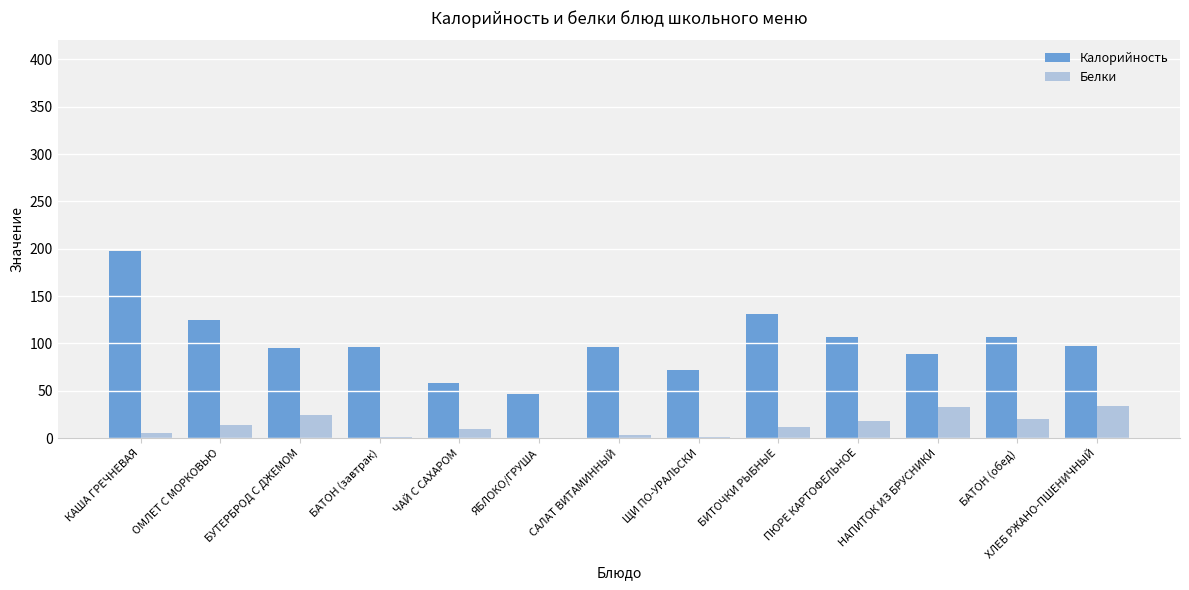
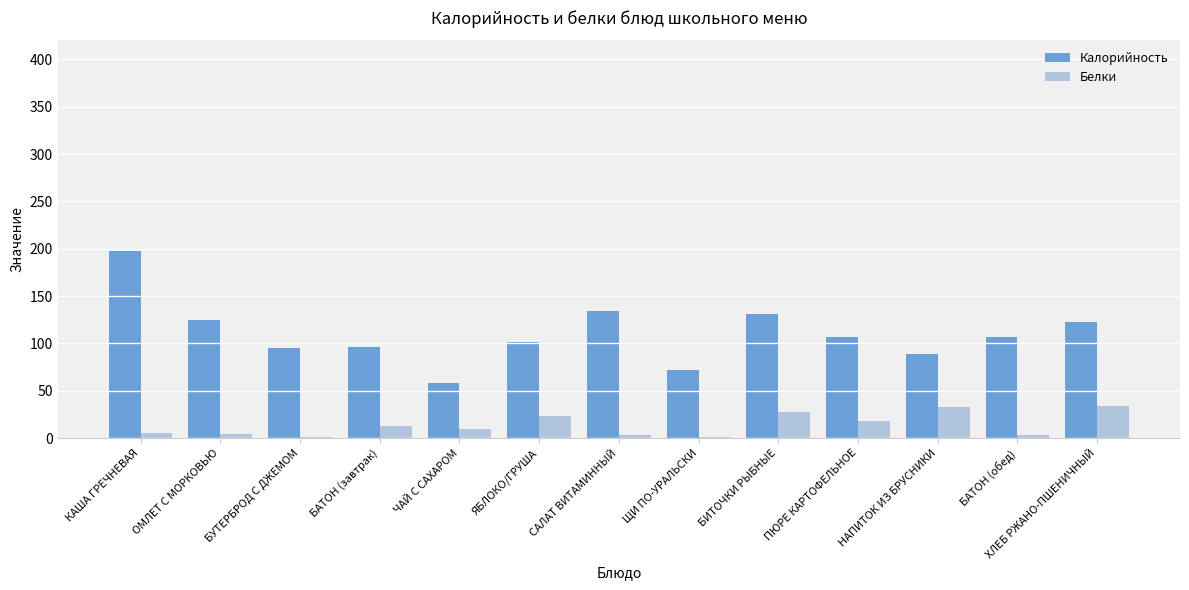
  {
    "Калорийность": {
      "КАША ГРЕЧНЕВАЯ": 200,
      "ОМЛЕТ С МОРКОВЬЮ": 130,
      "БУТЕРБРОД С ДЖЕМОМ": 100,
      "БАТОН (завтрак)": 100,
      "ЧАЙ С САХАРОМ": 60,
-     "ЯБЛОКО/ГРУША": 50,
-     "САЛАТ ВИТАМИННЫЙ": 100,
+     "ЯБЛОКО/ГРУША": 100,
+     "САЛАТ ВИТАМИННЫЙ": 130,
      "ЩИ ПО-УРАЛЬСКИ": 70,
      "БИТОЧКИ РЫБНЫЕ": 130,
      "ПЮРЕ КАРТОФЕЛЬНОЕ": 110,
      "НАПИТОК ИЗ БРУСНИКИ": 90,
      "БАТОН (обед)": 110,
-     "ХЛЕБ РЖАНО-ПШЕНИЧНЫЙ": 100
+     "ХЛЕБ РЖАНО-ПШЕНИЧНЫЙ": 120
    },
    "Белки": {
      "КАША ГРЕЧНЕВАЯ": 10,
-     "ОМЛЕТ С МОРКОВЬЮ": 10,
-     "БУТЕРБРОД С ДЖЕМОМ": 20,
-     "БАТОН (завтрак)": 0,
+     "ОМЛЕТ С МОРКОВЬЮ": 0,
+     "БУТЕРБРОД С ДЖЕМОМ": 0,
+     "БАТОН (завтрак)": 10,
      "ЧАЙ С САХАРОМ": 10,
-     "ЯБЛОКО/ГРУША": 0,
+     "ЯБЛОКО/ГРУША": 20,
      "САЛАТ ВИТАМИННЫЙ": 0,
-     "БИТОЧКИ РЫБНЫЕ": 10,
+     "БИТОЧКИ РЫБНЫЕ": 30,
      "ПЮРЕ КАРТОФЕЛЬНОЕ": 20,
      "НАПИТОК ИЗ БРУСНИКИ": 30,
-     "БАТОН (обед)": 20,
+     "БАТОН (обед)": 0,
      "ХЛЕБ РЖАНО-ПШЕНИЧНЫЙ": 30
    }
  }
